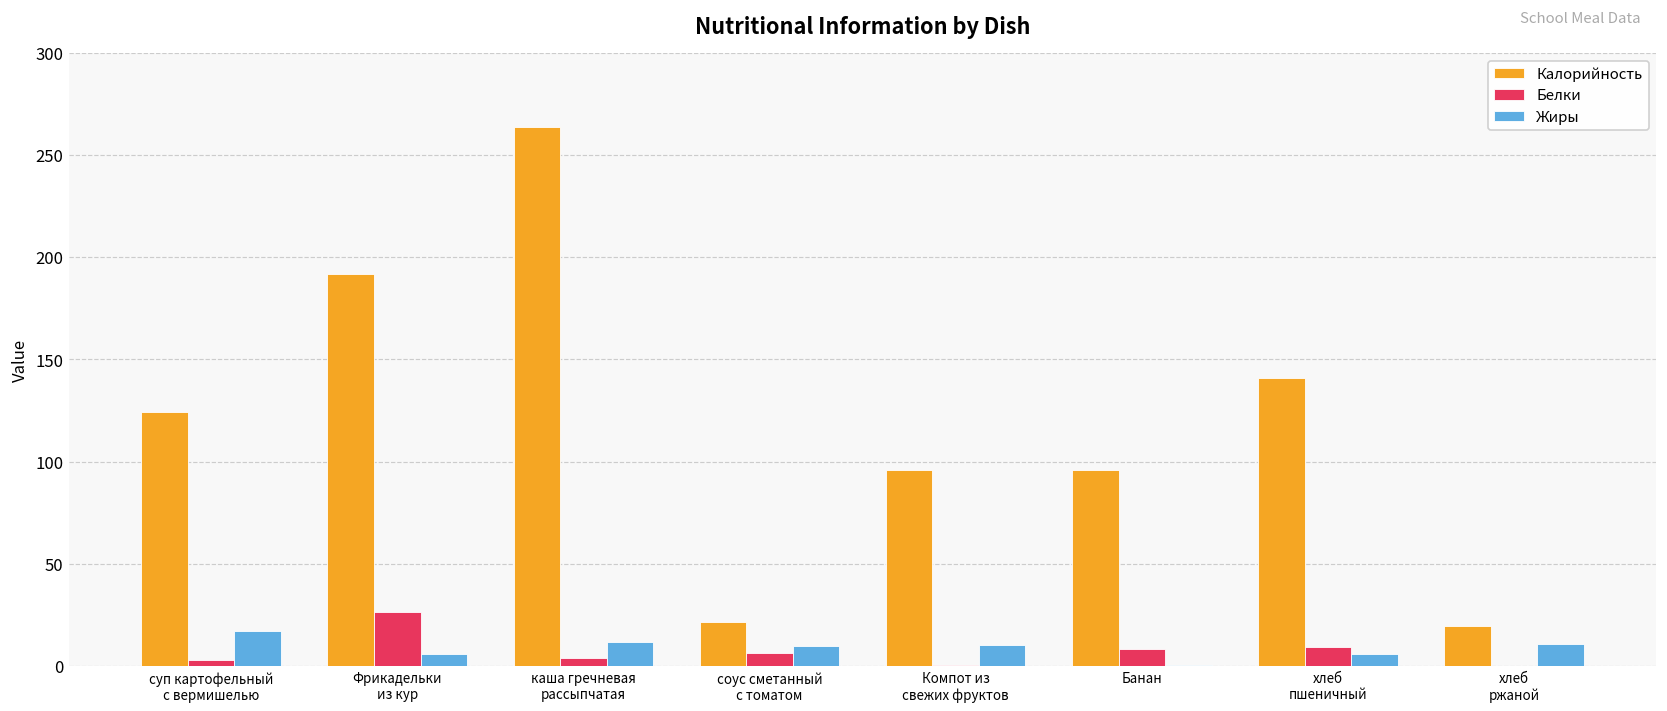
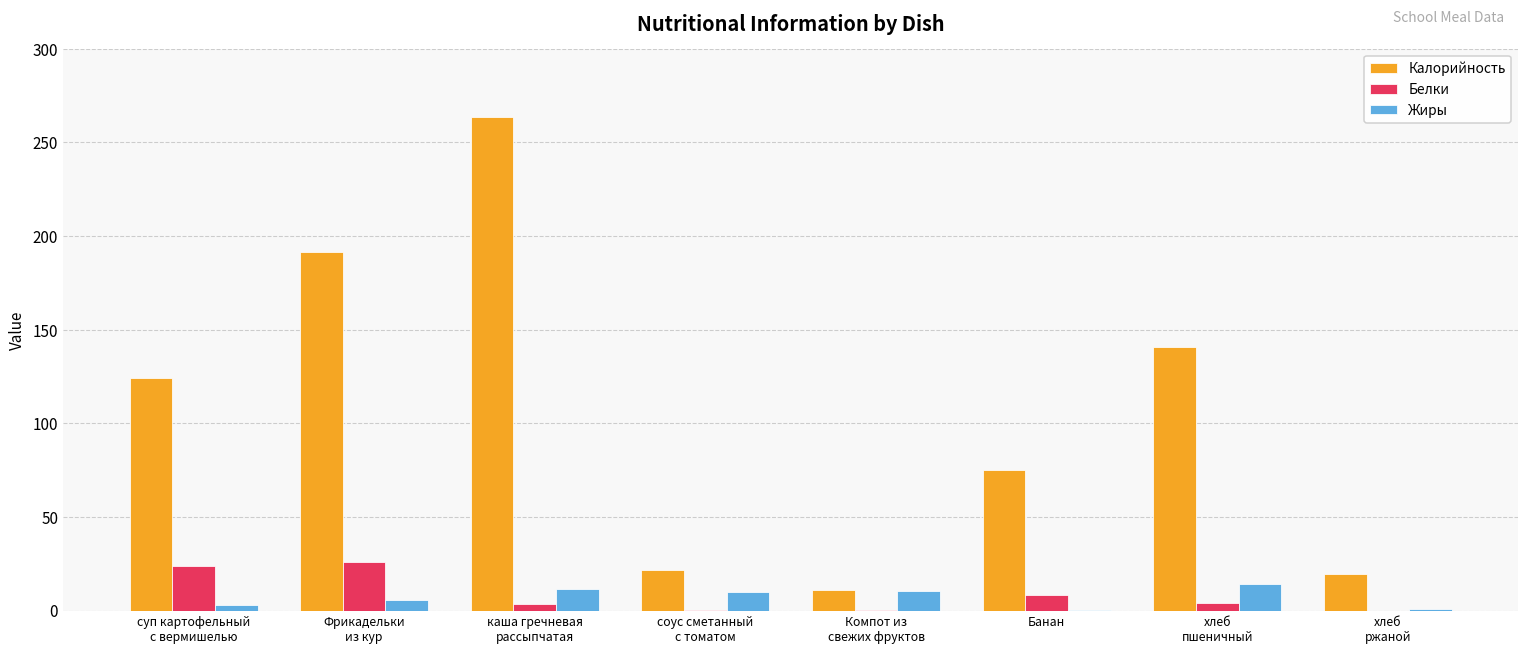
  {
    "Калорийность": {
      "суп картофельный с вермишелью": 124,
      "Фрикадельки из кур": 192,
      "каша гречневая рассыпчатая": 264,
      "соус сметанный с томатом": 22,
-     "Компот из свежих фруктов": 96,
-     "Банан": 96,
+     "Компот из свежих фруктов": 11,
+     "Банан": 75,
      "хлеб пшеничный": 141,
      "хлеб ржаной": 20
    },
    "Белки": {
-     "суп картофельный с вермишелью": 3,
+     "суп картофельный с вермишелью": 24,
      "Фрикадельки из кур": 26,
      "каша гречневая рассыпчатая": 4,
-     "соус сметанный с томатом": 6,
+     "соус сметанный с томатом": 0,
      "Банан": 8,
-     "хлеб пшеничный": 9,
+     "хлеб пшеничный": 4,
      "хлеб ржаной": 0
    },
    "Жиры": {
-     "суп картофельный с вермишелью": 17,
+     "суп картофельный с вермишелью": 3,
      "Фрикадельки из кур": 6,
      "каша гречневая рассыпчатая": 12,
      "соус сметанный с томатом": 10,
      "Компот из свежих фруктов": 10,
-     "хлеб пшеничный": 6,
-     "хлеб ржаной": 11
+     "хлеб пшеничный": 14,
+     "хлеб ржаной": 1
    }
  }
